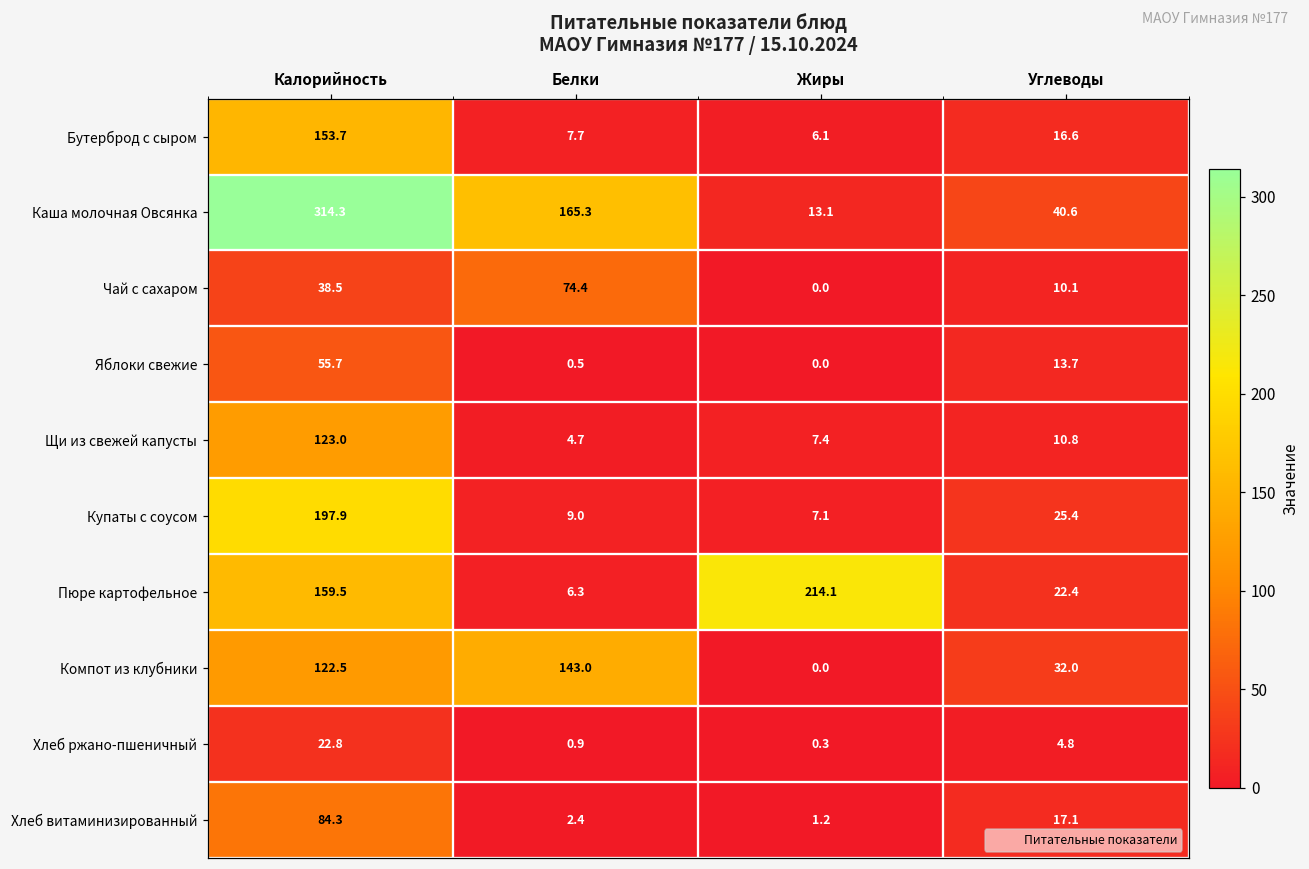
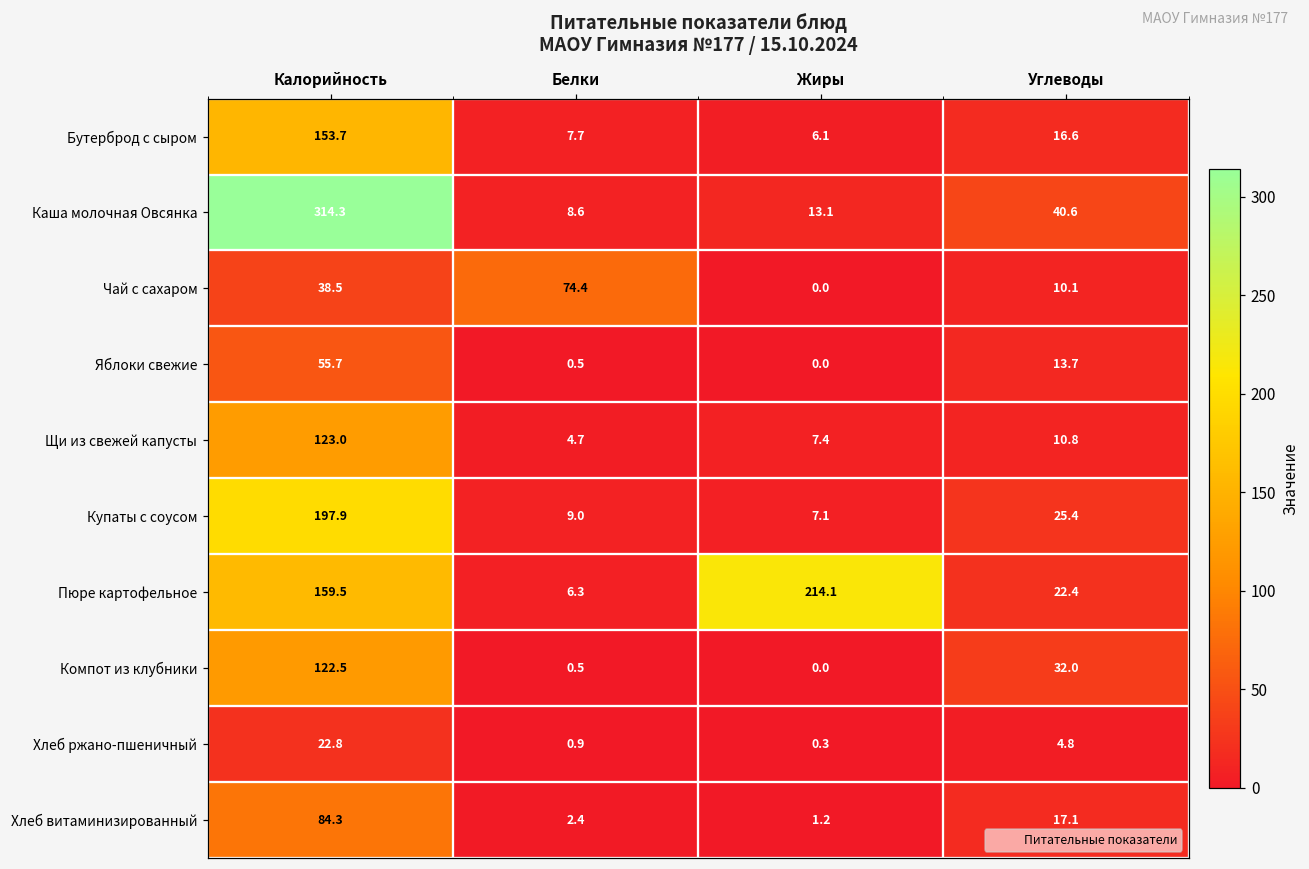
  {
    "Бутерброд с сыром": {
      "Калорийность": 153.7,
      "Белки": 7.7,
      "Жиры": 6.1,
      "Углеводы": 16.6
    },
    "Каша молочная Овсянка": {
      "Калорийность": 314.3,
-     "Белки": 165.3,
+     "Белки": 8.6,
      "Жиры": 13.1,
      "Углеводы": 40.6
    },
    "Чай с сахаром": {
      "Калорийность": 38.5,
      "Белки": 74.4,
      "Жиры": 0.0,
      "Углеводы": 10.1
    },
    "Яблоки свежие": {
      "Калорийность": 55.7,
      "Белки": 0.5,
      "Жиры": 0.0,
      "Углеводы": 13.7
    },
    "Щи из свежей капусты": {
      "Калорийность": 123.0,
      "Белки": 4.7,
      "Жиры": 7.4,
      "Углеводы": 10.8
    },
    "Купаты с соусом": {
      "Калорийность": 197.9,
      "Белки": 9.0,
      "Жиры": 7.1,
      "Углеводы": 25.4
    },
    "Пюре картофельное": {
      "Калорийность": 159.5,
      "Белки": 6.3,
      "Жиры": 214.1,
      "Углеводы": 22.4
    },
    "Компот из клубники": {
      "Калорийность": 122.5,
-     "Белки": 143.0,
+     "Белки": 0.5,
      "Жиры": 0.0,
      "Углеводы": 32.0
    },
    "Хлеб ржано-пшеничный": {
      "Калорийность": 22.8,
      "Белки": 0.9,
      "Жиры": 0.3,
      "Углеводы": 4.8
    },
    "Хлеб витаминизированный": {
      "Калорийность": 84.3,
      "Белки": 2.4,
      "Жиры": 1.2,
      "Углеводы": 17.1
    }
  }
